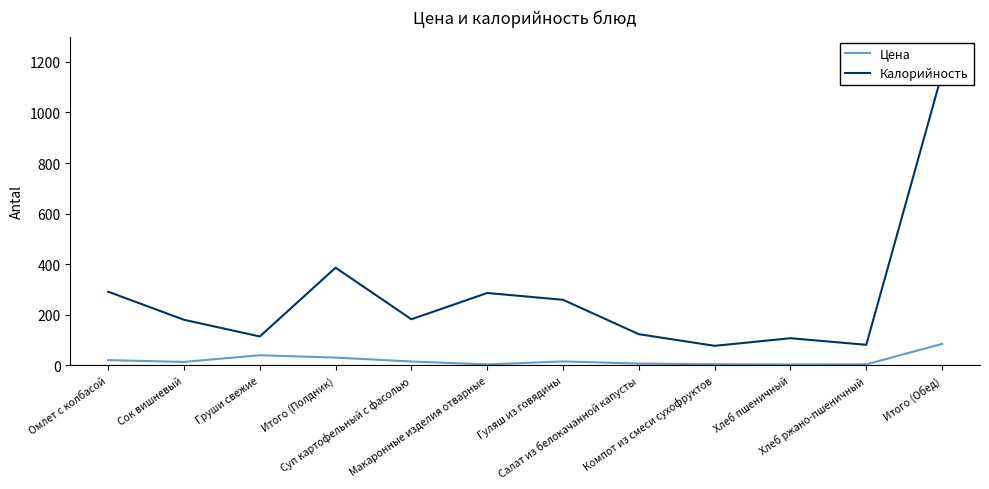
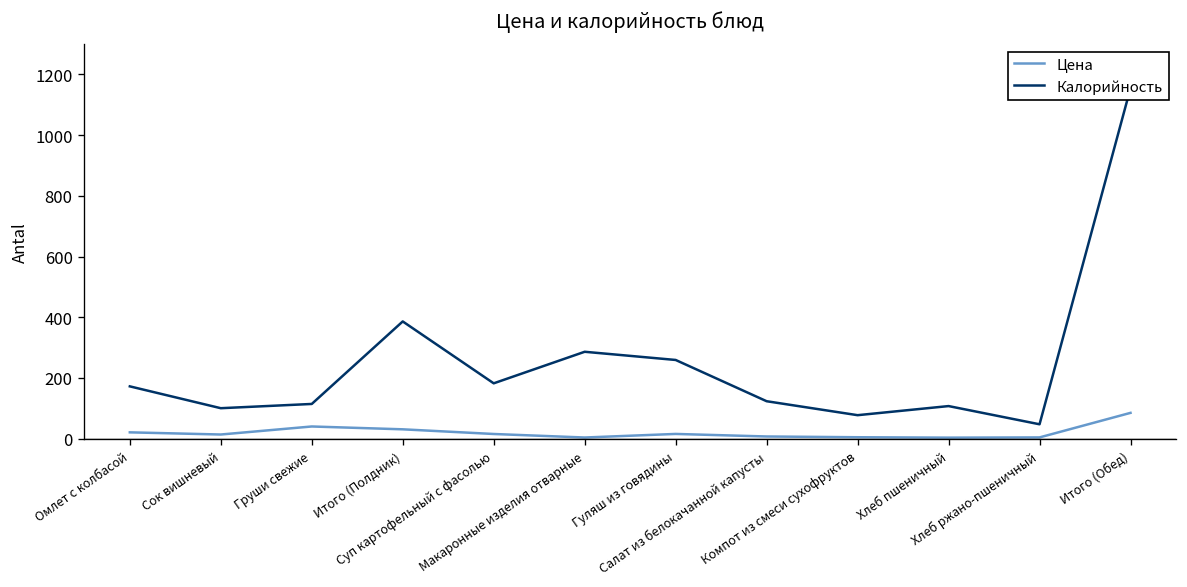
  {
    "Цена": {
      "Омлет с колбасой": 20,
      "Сок вишневый": 10,
      "Груши свежие": 40,
      "Итого (Полдник)": 30,
      "Суп картофельный с фасолью": 20,
      "Макаронные изделия отварные": 0,
      "Гуляш из говядины": 20,
      "Салат из белокачанной капусты": 10,
      "Компот из смеси сухофруктов": 0,
      "Хлеб пшеничный": 0,
      "Хлеб ржано-пшеничный": 0,
      "Итого (Обед)": 80
    },
    "Калорийность": {
-     "Омлет с колбасой": 290,
-     "Сок вишневый": 180,
+     "Омлет с колбасой": 170,
+     "Сок вишневый": 100,
      "Груши свежие": 110,
      "Итого (Полдник)": 390,
      "Суп картофельный с фасолью": 180,
      "Макаронные изделия отварные": 290,
      "Гуляш из говядины": 260,
      "Салат из белокачанной капусты": 120,
      "Компот из смеси сухофруктов": 80,
      "Хлеб пшеничный": 110,
-     "Хлеб ржано-пшеничный": 80
+     "Хлеб ржано-пшеничный": 50
    }
  }
